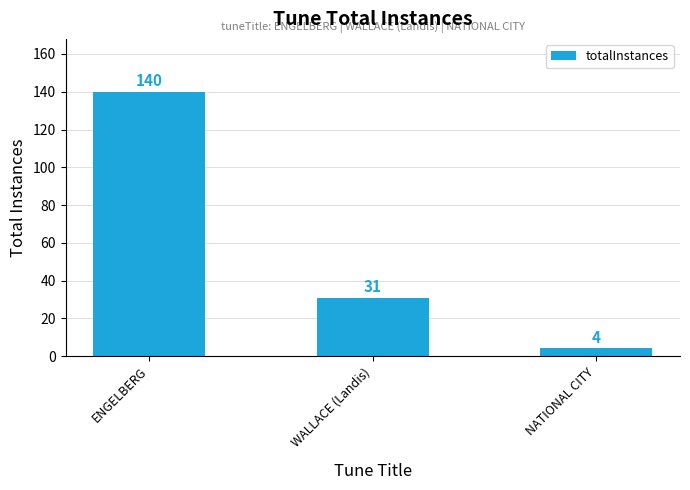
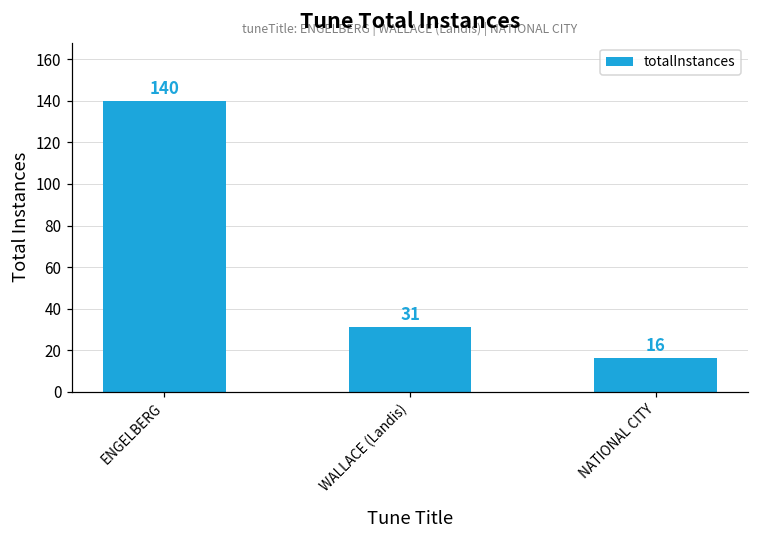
  {
    "ENGELBERG": 140,
    "WALLACE (Landis)": 31,
-   "NATIONAL CITY": 4
+   "NATIONAL CITY": 16
  }
